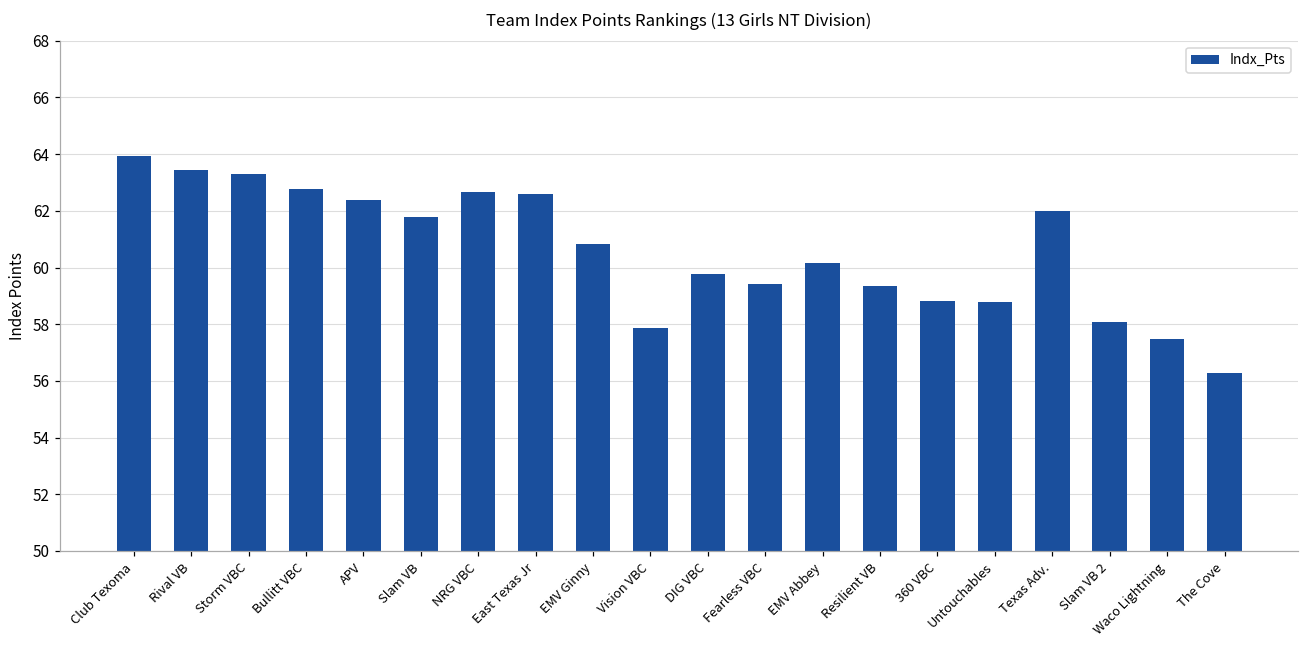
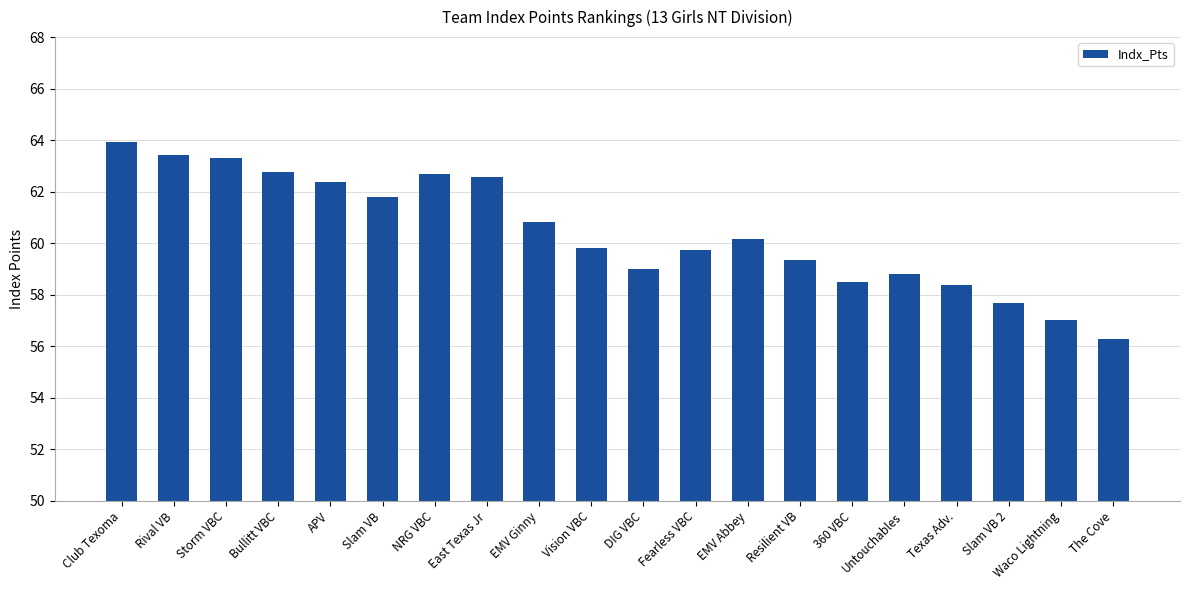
  {
    "Club Texoma": 63.9,
    "Rival VB": 63.4,
    "Storm VBC": 63.3,
    "Bullitt VBC": 62.8,
    "APV": 62.4,
    "Slam VB": 61.8,
    "NRG VBC": 62.7,
    "East Texas Jr": 62.6,
    "EMV Ginny": 60.8,
-   "Vision VBC": 57.9,
-   "DIG VBC": 59.8,
-   "Fearless VBC": 59.4,
+   "Vision VBC": 59.8,
+   "DIG VBC": 59.0,
+   "Fearless VBC": 59.7,
    "EMV Abbey": 60.2,
    "Resilient VB": 59.3,
-   "360 VBC": 58.8,
+   "360 VBC": 58.5,
    "Untouchables": 58.8,
-   "Texas Adv.": 62.0,
-   "Slam VB 2": 58.1,
-   "Waco Lightning": 57.5,
+   "Texas Adv.": 58.4,
+   "Slam VB 2": 57.7,
+   "Waco Lightning": 57.0,
    "The Cove": 56.3
  }
